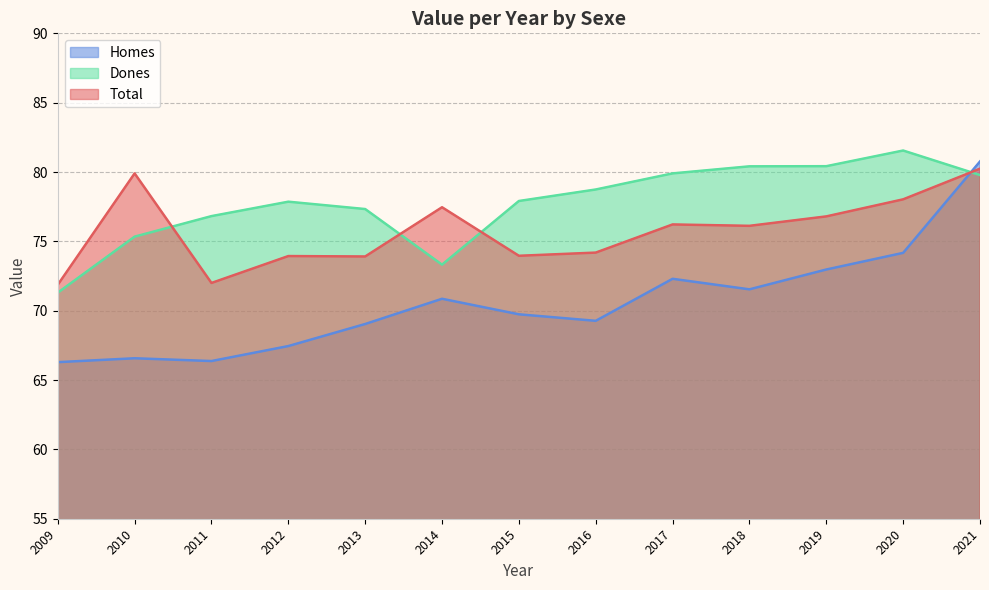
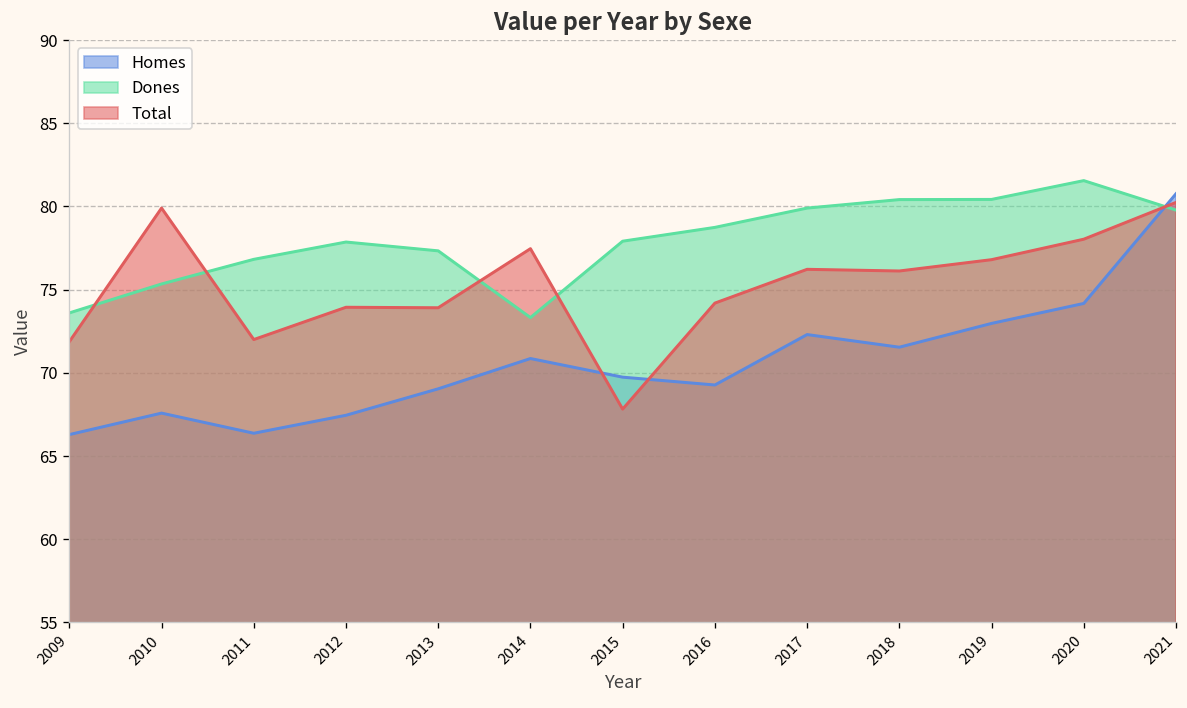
  {
    "Homes": {
      "2009": 66.3,
-     "2010": 66.6,
+     "2010": 67.6,
      "2011": 66.4,
      "2012": 67.5,
      "2013": 69.0,
      "2014": 70.9,
      "2015": 69.7,
      "2016": 69.3,
      "2017": 72.3,
      "2018": 71.5,
      "2019": 73.0,
      "2020": 74.2,
      "2021": 80.8
    },
    "Dones": {
-     "2009": 71.3,
+     "2009": 73.6,
      "2010": 75.3,
      "2011": 76.8,
      "2012": 77.9,
      "2013": 77.3,
      "2014": 73.3,
      "2015": 77.9,
      "2016": 78.7,
      "2017": 79.9,
      "2018": 80.4,
      "2019": 80.4,
      "2020": 81.6,
      "2021": 79.8
    },
    "Total": {
      "2009": 71.9,
      "2010": 79.9,
      "2011": 72.0,
      "2012": 73.9,
      "2013": 73.9,
      "2014": 77.5,
-     "2015": 74.0,
+     "2015": 67.8,
      "2016": 74.2,
      "2017": 76.2,
      "2018": 76.1,
      "2019": 76.8,
      "2020": 78.0,
      "2021": 80.2
    }
  }
